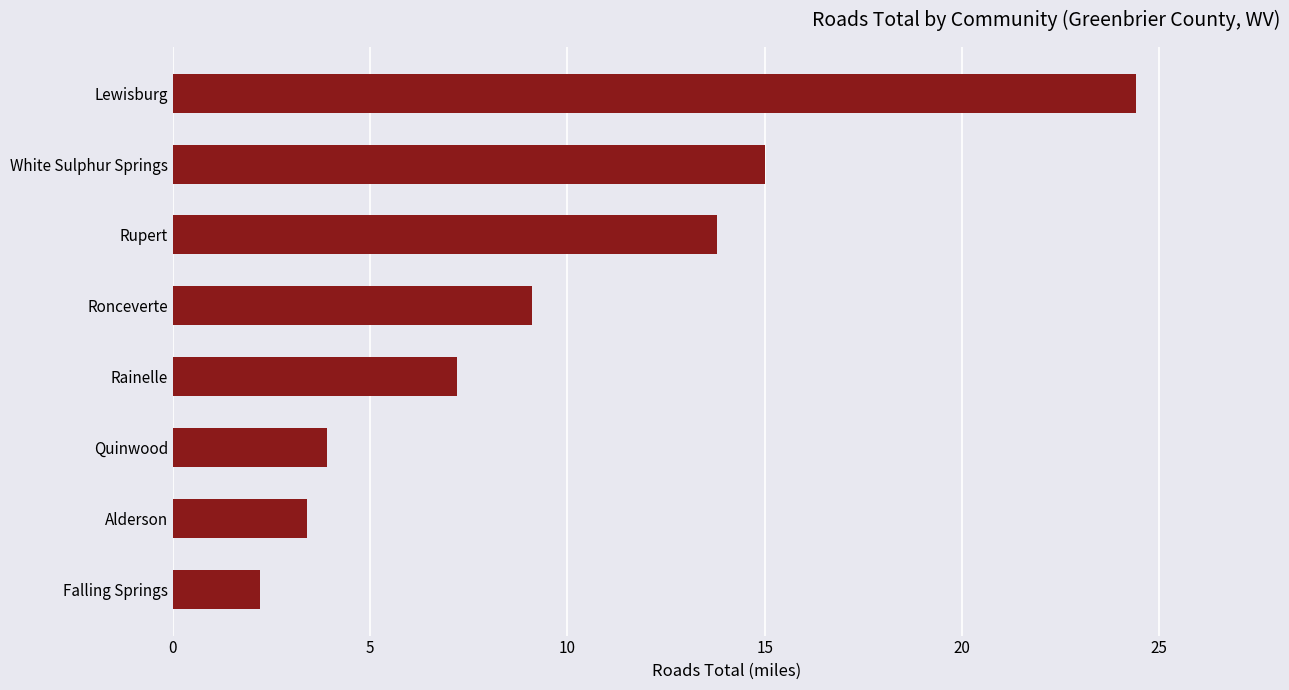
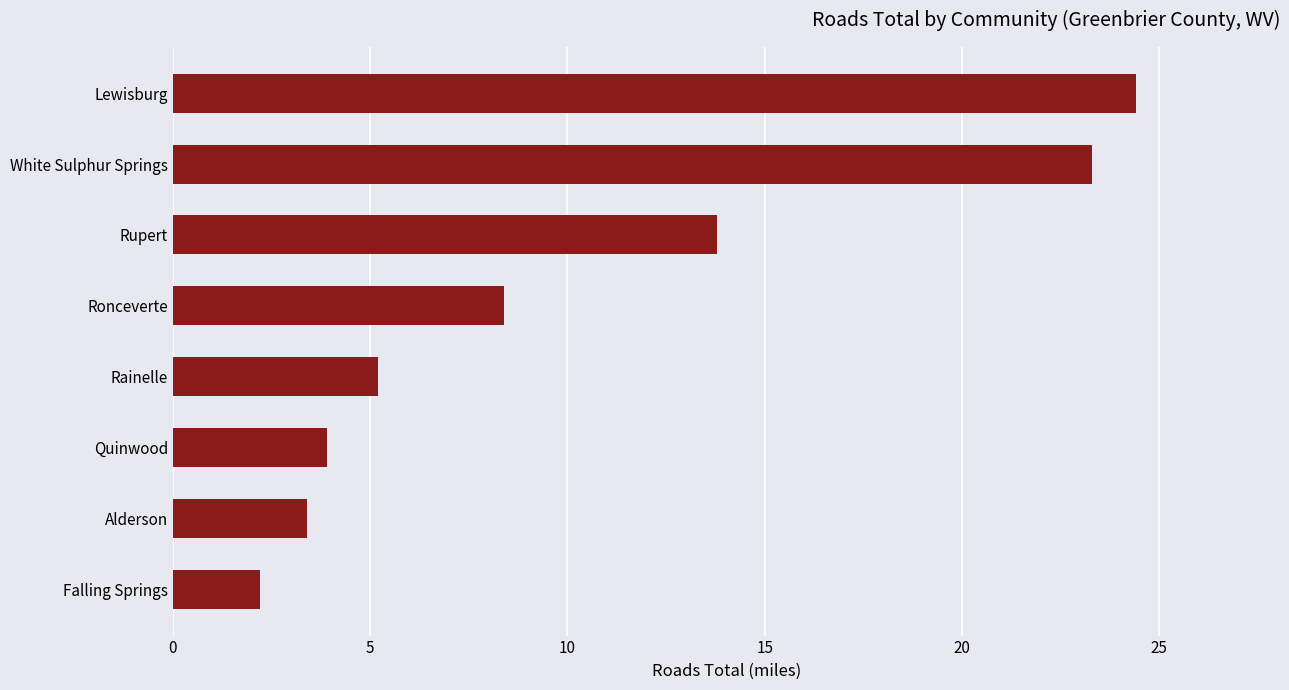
  {
    "Lewisburg": 24.4,
-   "White Sulphur Springs": 15.0,
+   "White Sulphur Springs": 23.3,
    "Rupert": 13.8,
-   "Ronceverte": 9.1,
-   "Rainelle": 7.2,
+   "Ronceverte": 8.4,
+   "Rainelle": 5.2,
    "Quinwood": 3.9,
    "Alderson": 3.4,
    "Falling Springs": 2.2
  }
